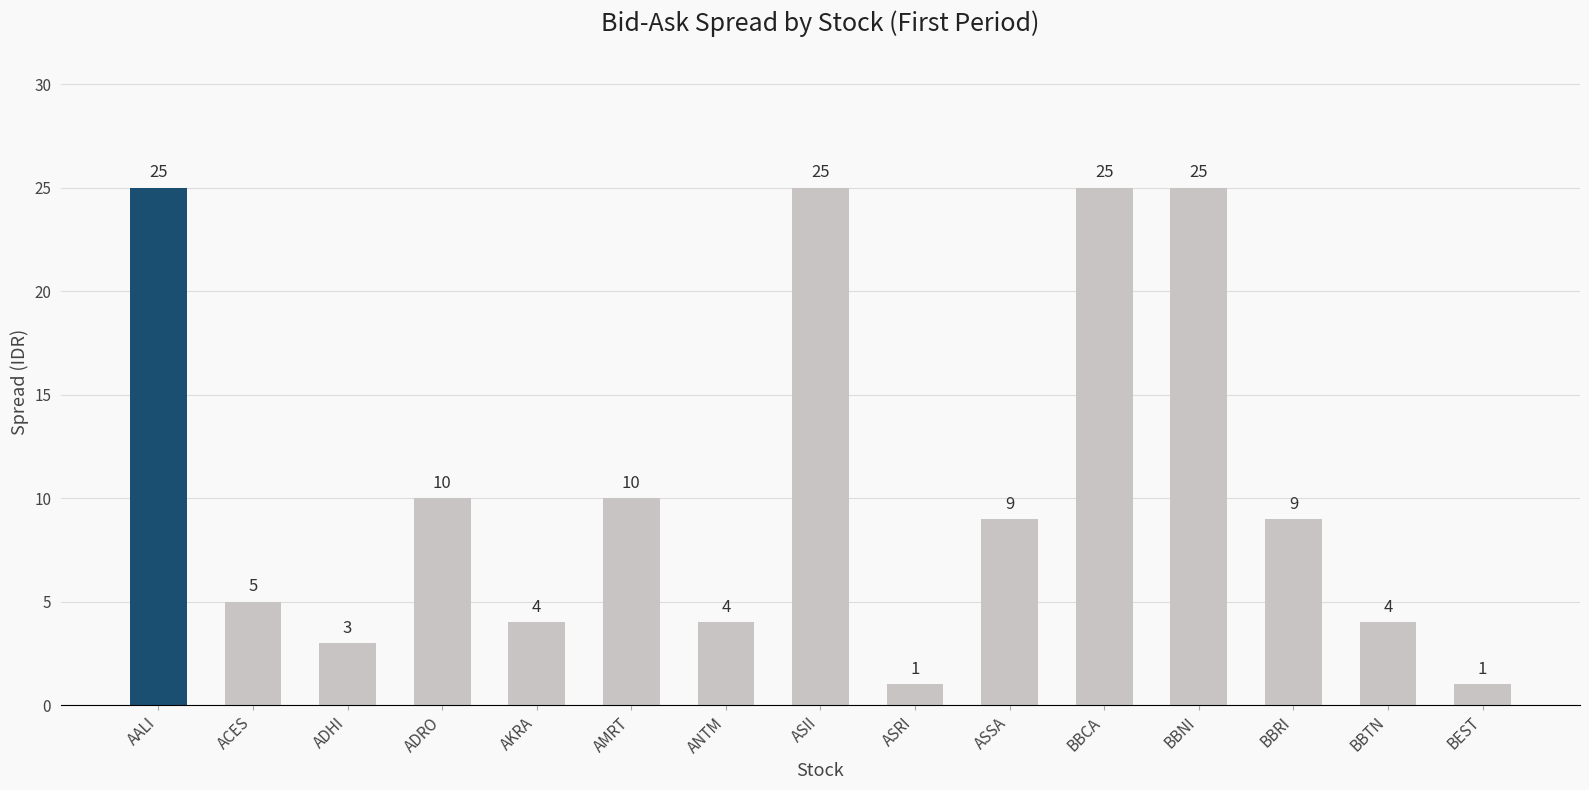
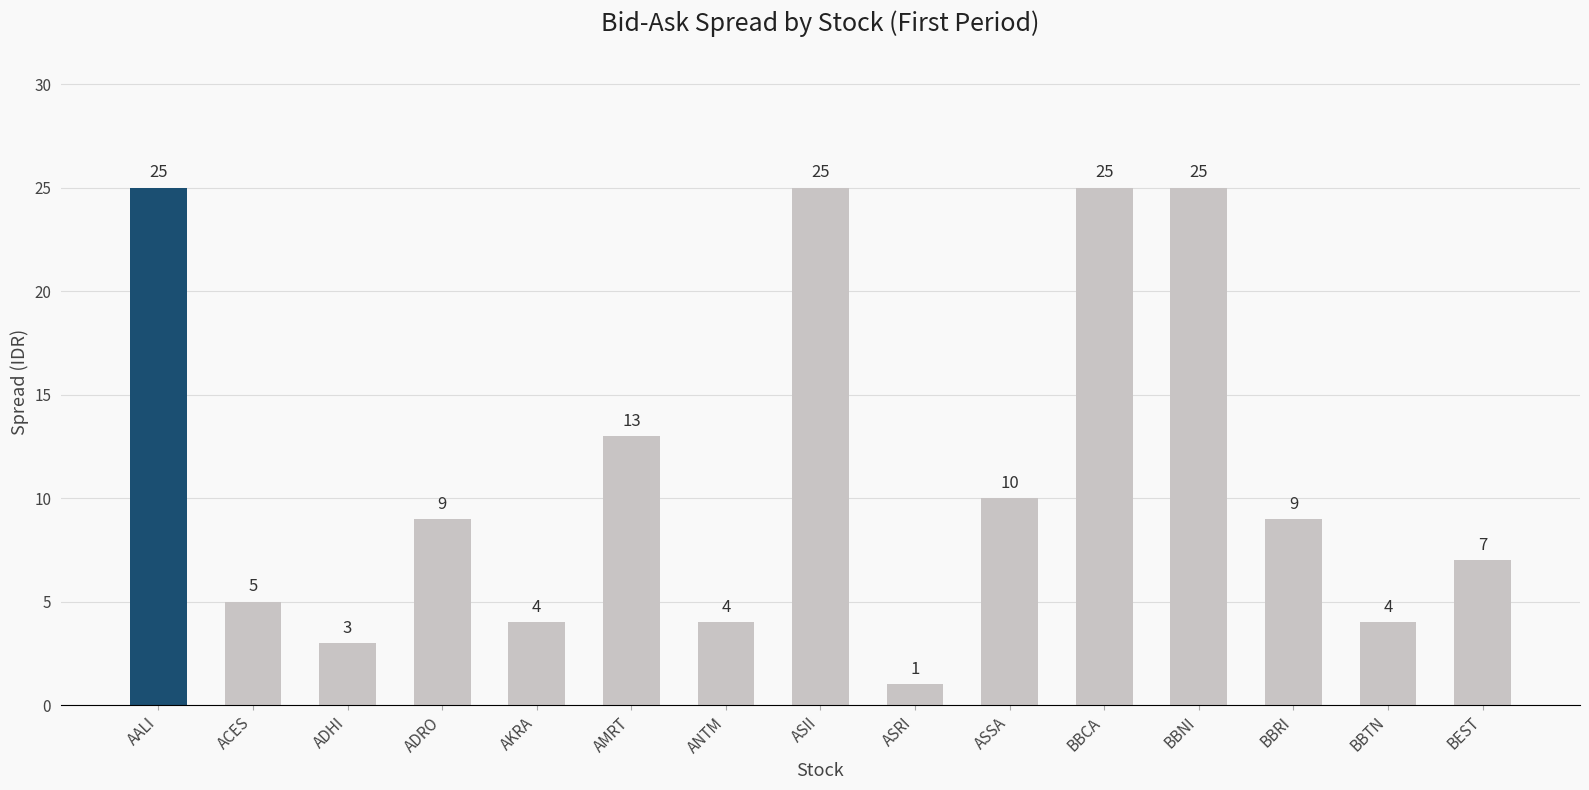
  {
    "AALI": 25,
    "ACES": 5,
    "ADHI": 3,
-   "ADRO": 10,
+   "ADRO": 9,
    "AKRA": 4,
-   "AMRT": 10,
+   "AMRT": 13,
    "ANTM": 4,
    "ASII": 25,
    "ASRI": 1,
-   "ASSA": 9,
+   "ASSA": 10,
    "BBCA": 25,
    "BBNI": 25,
    "BBRI": 9,
    "BBTN": 4,
-   "BEST": 1
+   "BEST": 7
  }
